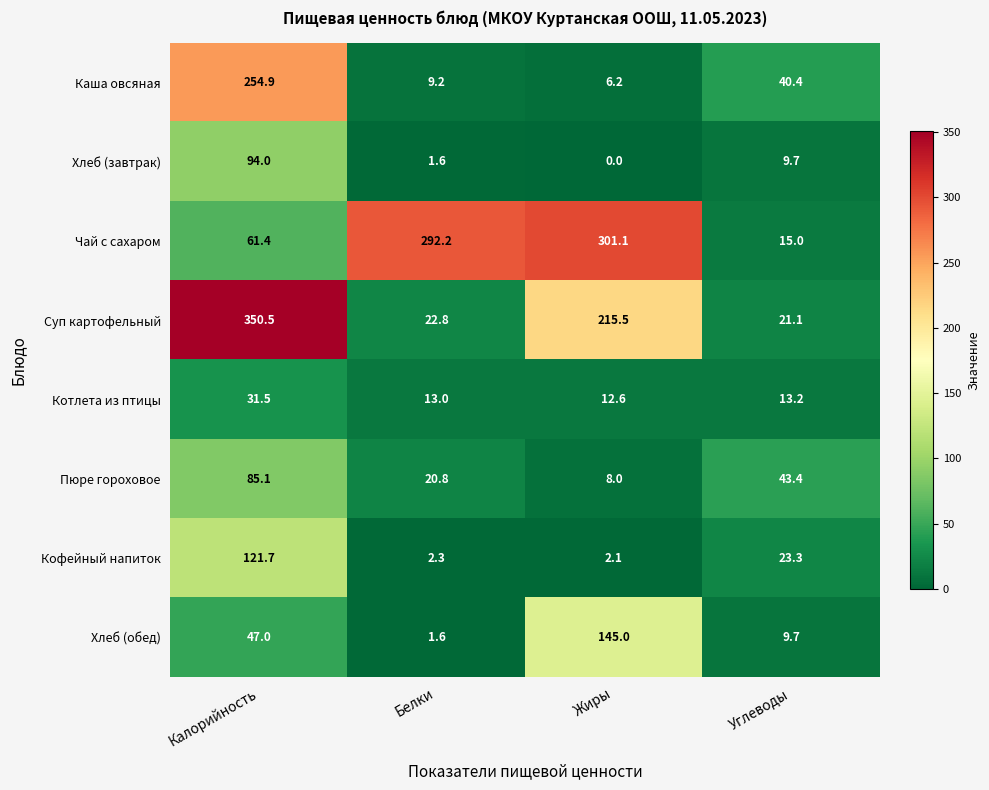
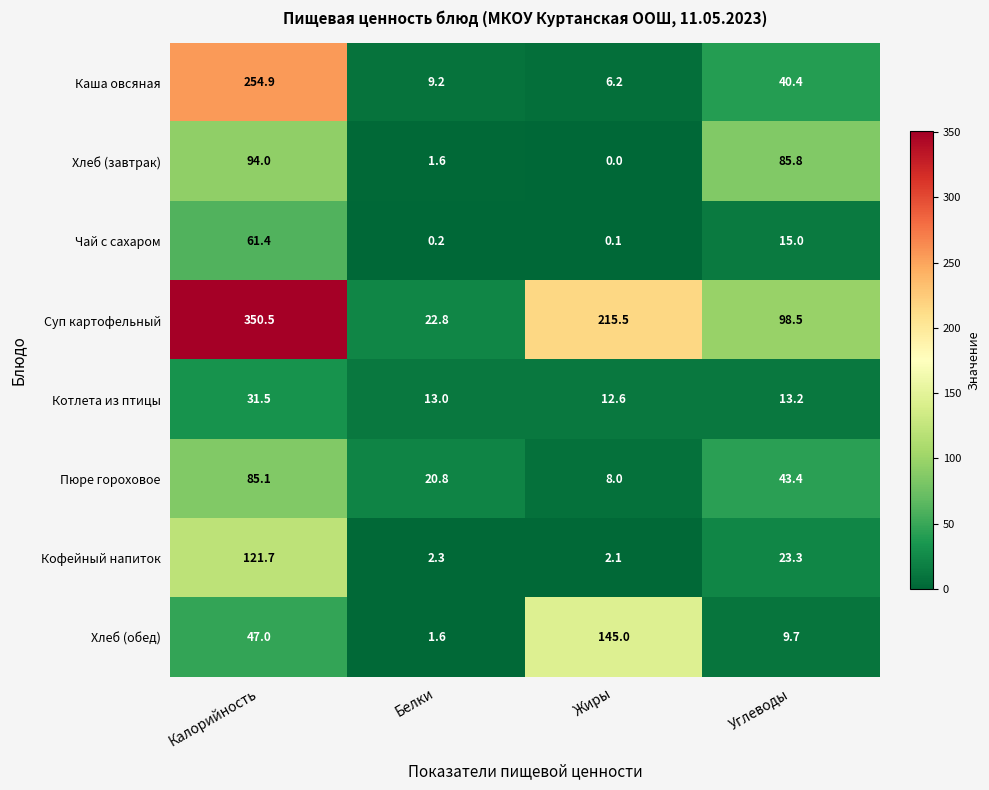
  {
    "Каша овсяная": {
      "Калорийность": 254.9,
      "Белки": 9.2,
      "Жиры": 6.2,
      "Углеводы": 40.4
    },
    "Хлеб (завтрак)": {
      "Калорийность": 94.0,
      "Белки": 1.6,
      "Жиры": 0.0,
-     "Углеводы": 9.7
+     "Углеводы": 85.8
    },
    "Чай с сахаром": {
      "Калорийность": 61.4,
-     "Белки": 292.2,
-     "Жиры": 301.1,
+     "Белки": 0.2,
+     "Жиры": 0.1,
      "Углеводы": 15.0
    },
    "Суп картофельный": {
      "Калорийность": 350.5,
      "Белки": 22.8,
      "Жиры": 215.5,
-     "Углеводы": 21.1
+     "Углеводы": 98.5
    },
    "Котлета из птицы": {
      "Калорийность": 31.5,
      "Белки": 13.0,
      "Жиры": 12.6,
      "Углеводы": 13.2
    },
    "Пюре гороховое": {
      "Калорийность": 85.1,
      "Белки": 20.8,
      "Жиры": 8.0,
      "Углеводы": 43.4
    },
    "Кофейный напиток": {
      "Калорийность": 121.7,
      "Белки": 2.3,
      "Жиры": 2.1,
      "Углеводы": 23.3
    },
    "Хлеб (обед)": {
      "Калорийность": 47.0,
      "Белки": 1.6,
      "Жиры": 145.0,
      "Углеводы": 9.7
    }
  }
